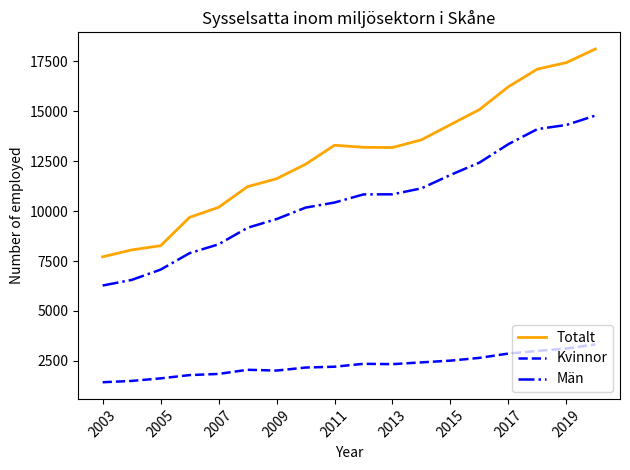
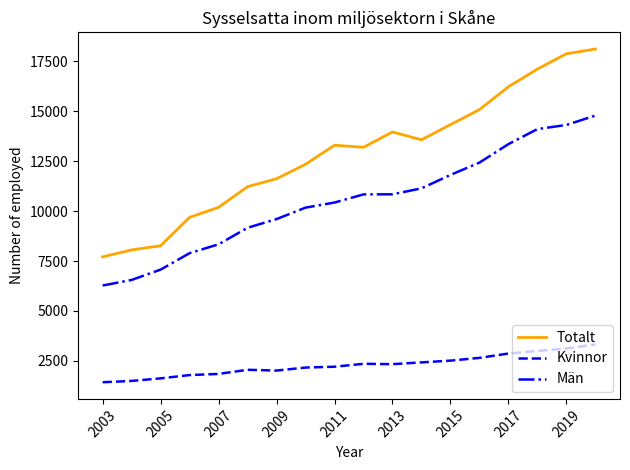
  {
    "Totalt": {
      "2003": 7700,
      "2005": 8300,
      "2007": 10200,
      "2009": 11600,
      "2011": 13300,
-     "2013": 13200,
+     "2013": 14000,
      "2015": 14300,
      "2017": 16200,
-     "2019": 17400
+     "2019": 17900
    }
  }
